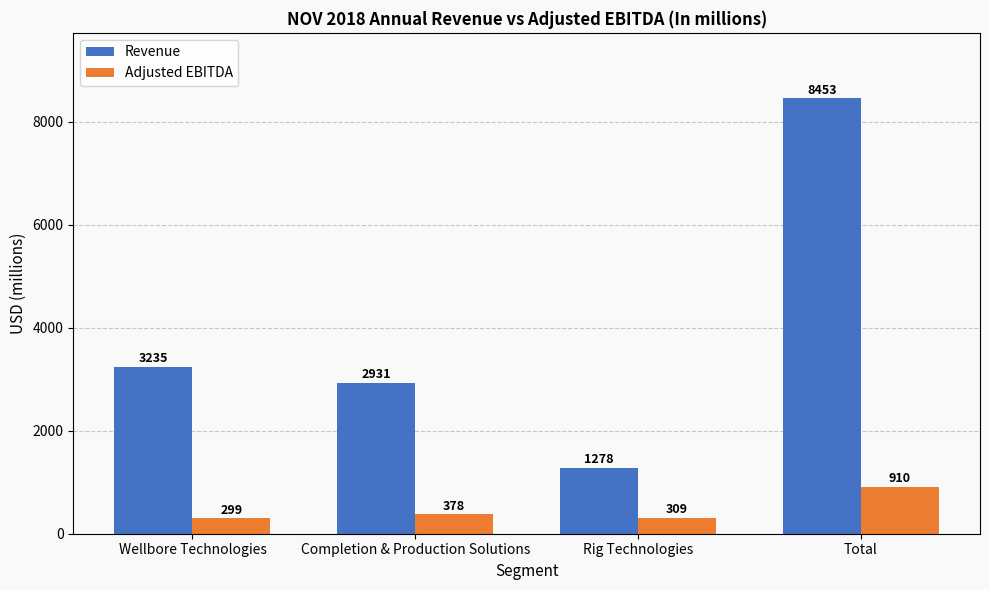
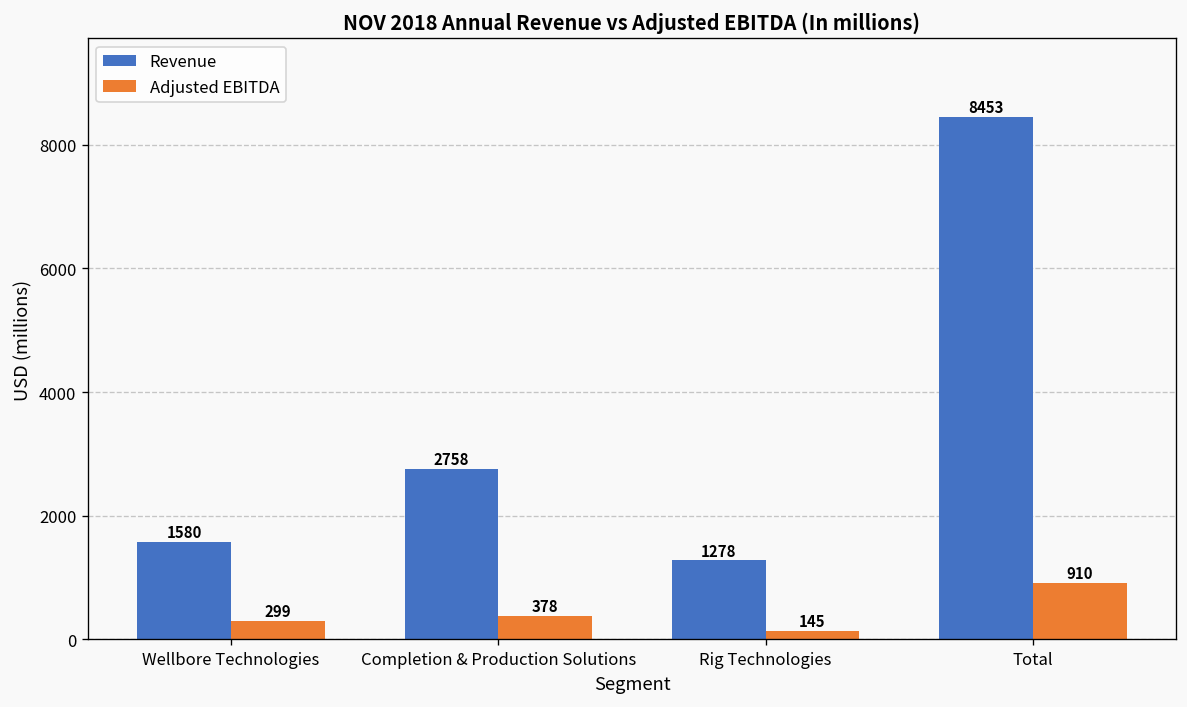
  {
    "Revenue": {
-     "Wellbore Technologies": 3235,
-     "Completion & Production Solutions": 2931,
+     "Wellbore Technologies": 1580,
+     "Completion & Production Solutions": 2758,
      "Rig Technologies": 1278,
      "Total": 8453
    },
    "Adjusted EBITDA": {
      "Wellbore Technologies": 299,
      "Completion & Production Solutions": 378,
-     "Rig Technologies": 309,
+     "Rig Technologies": 145,
      "Total": 910
    }
  }
